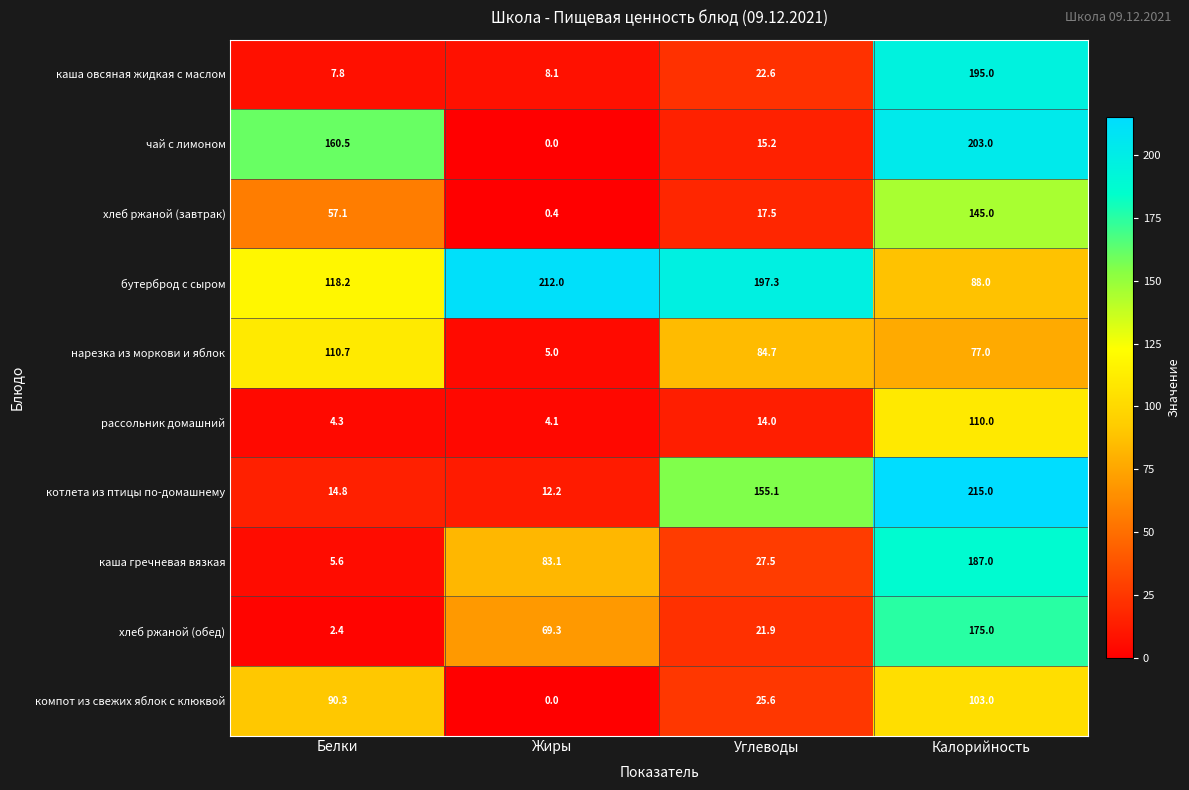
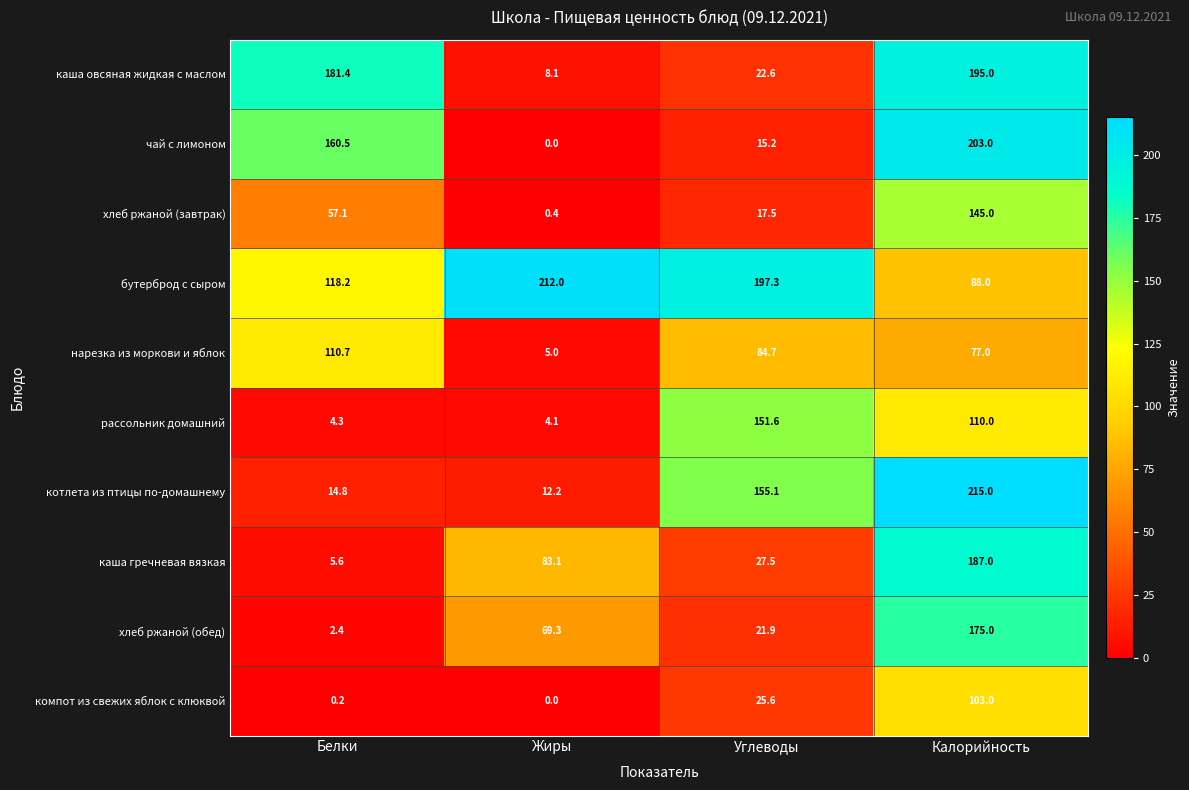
  {
    "каша овсяная жидкая с маслом": {
-     "Белки": 7.8,
+     "Белки": 181.4,
      "Жиры": 8.1,
      "Углеводы": 22.6,
      "Калорийность": 195.0
    },
    "чай с лимоном": {
      "Белки": 160.5,
      "Жиры": 0.0,
      "Углеводы": 15.2,
      "Калорийность": 203.0
    },
    "хлеб ржаной (завтрак)": {
      "Белки": 57.1,
      "Жиры": 0.4,
      "Углеводы": 17.5,
      "Калорийность": 145.0
    },
    "бутерброд с сыром": {
      "Белки": 118.2,
      "Жиры": 212.0,
      "Углеводы": 197.3,
      "Калорийность": 88.0
    },
    "нарезка из моркови и яблок": {
      "Белки": 110.7,
      "Жиры": 5.0,
      "Углеводы": 84.7,
      "Калорийность": 77.0
    },
    "рассольник домашний": {
      "Белки": 4.3,
      "Жиры": 4.1,
-     "Углеводы": 14.0,
+     "Углеводы": 151.6,
      "Калорийность": 110.0
    },
    "котлета из птицы по-домашнему": {
      "Белки": 14.8,
      "Жиры": 12.2,
      "Углеводы": 155.1,
      "Калорийность": 215.0
    },
    "каша гречневая вязкая": {
      "Белки": 5.6,
      "Жиры": 83.1,
      "Углеводы": 27.5,
      "Калорийность": 187.0
    },
    "хлеб ржаной (обед)": {
      "Белки": 2.4,
      "Жиры": 69.3,
      "Углеводы": 21.9,
      "Калорийность": 175.0
    },
    "компот из свежих яблок с клюквой": {
-     "Белки": 90.3,
+     "Белки": 0.2,
      "Жиры": 0.0,
      "Углеводы": 25.6,
      "Калорийность": 103.0
    }
  }
